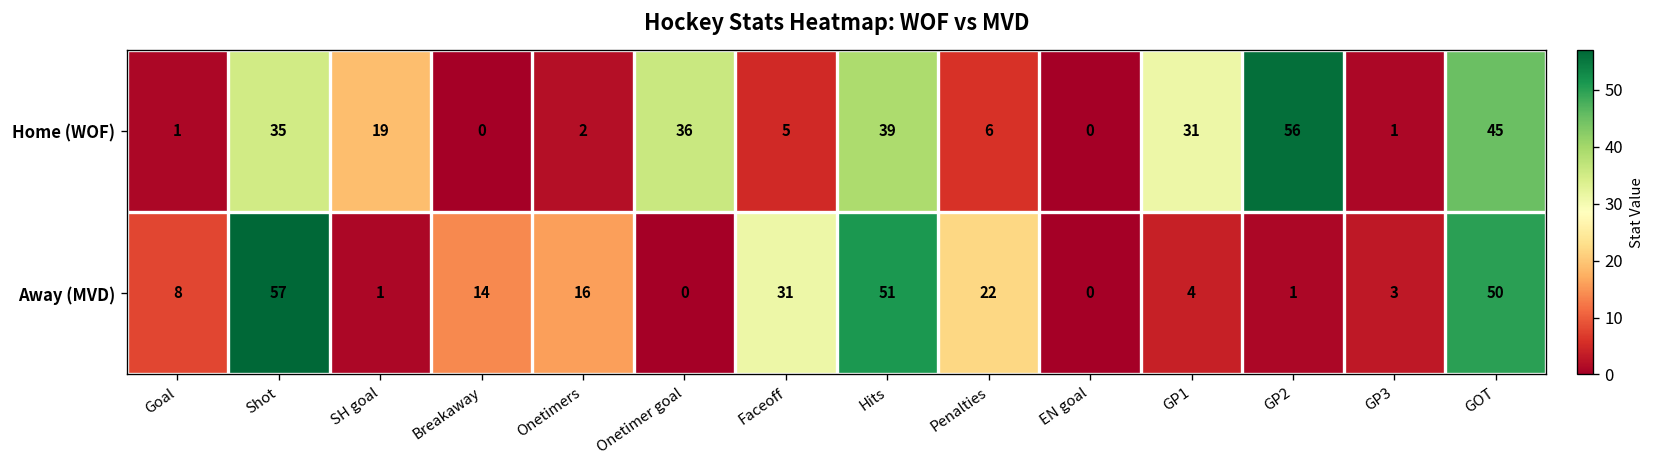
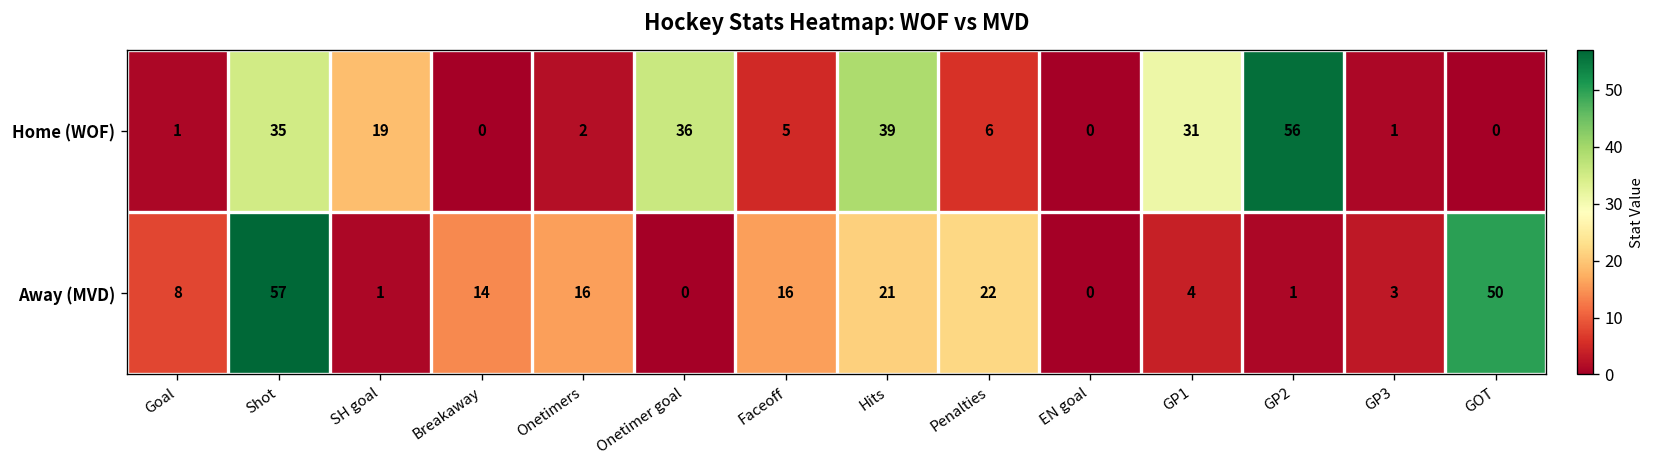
  {
    "Home (WOF)": {
      "Goal": 1,
      "Shot": 35,
      "SH goal": 19,
      "Breakaway": 0,
      "Onetimers": 2,
      "Onetimer goal": 36,
      "Faceoff": 5,
      "Hits": 39,
      "Penalties": 6,
      "EN goal": 0,
      "GP1": 31,
      "GP2": 56,
      "GP3": 1,
-     "GOT": 45
+     "GOT": 0
    },
    "Away (MVD)": {
      "Goal": 8,
      "Shot": 57,
      "SH goal": 1,
      "Breakaway": 14,
      "Onetimers": 16,
      "Onetimer goal": 0,
-     "Faceoff": 31,
-     "Hits": 51,
+     "Faceoff": 16,
+     "Hits": 21,
      "Penalties": 22,
      "EN goal": 0,
      "GP1": 4,
      "GP2": 1,
      "GP3": 3,
      "GOT": 50
    }
  }
